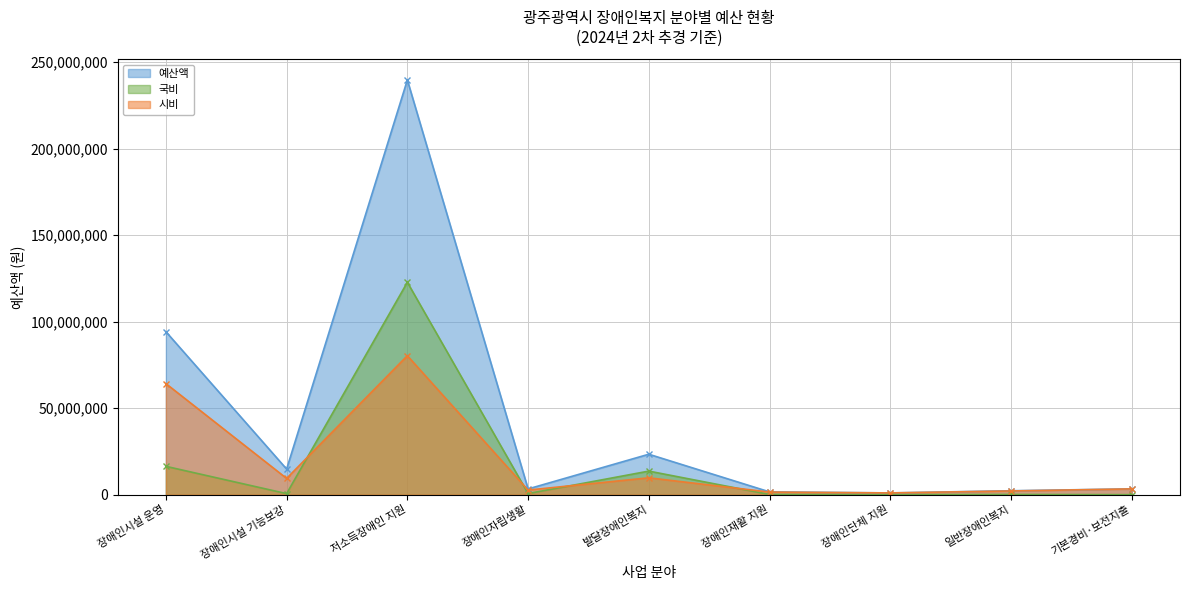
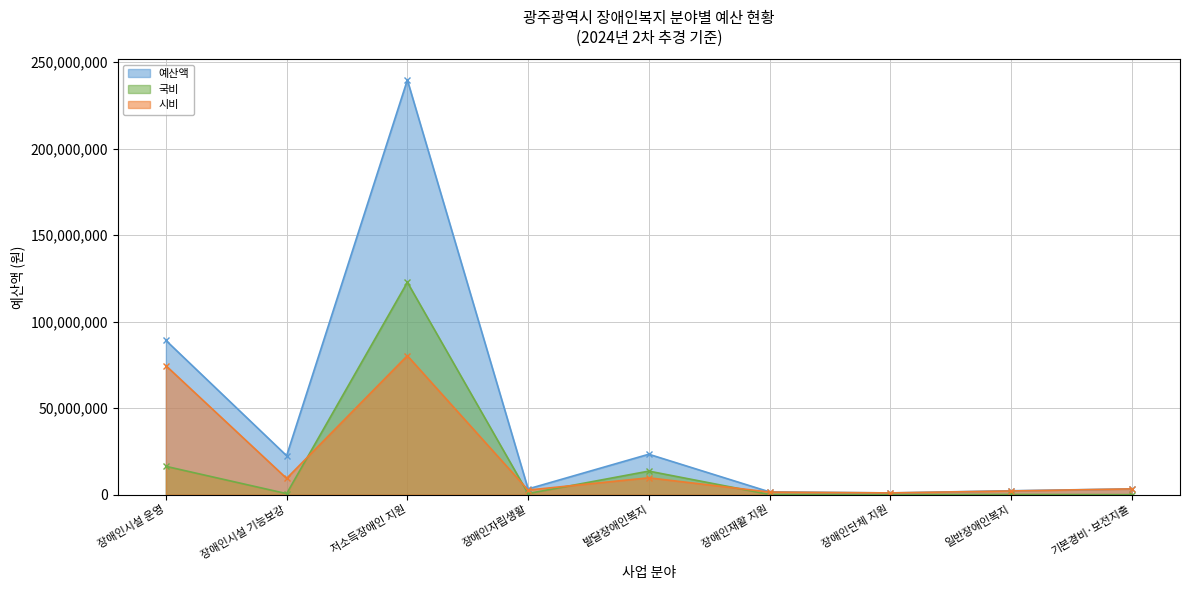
  {
    "예산액": {
-     "장애인시설 운영": "94,000,000",
-     "장애인시설 기능보강": "15,000,000",
+     "장애인시설 운영": "89,000,000",
+     "장애인시설 기능보강": "23,000,000",
      "저소득장애인 지원": "240,000,000",
      "발달장애인복지": "23,000,000"
    },
    "국비": {
      "장애인시설 운영": "16,000,000",
      "장애인시설 기능보강": "1,000,000",
      "저소득장애인 지원": "123,000,000",
      "장애인자립생활": "1,000,000",
      "발달장애인복지": "14,000,000",
      "일반장애인복지": "0",
      "기본경비·보전지출": "0"
    },
    "시비": {
-     "장애인시설 운영": "64,000,000",
+     "장애인시설 운영": "75,000,000",
      "장애인시설 기능보강": "9,000,000",
      "저소득장애인 지원": "80,000,000",
      "발달장애인복지": "10,000,000"
    }
  }
